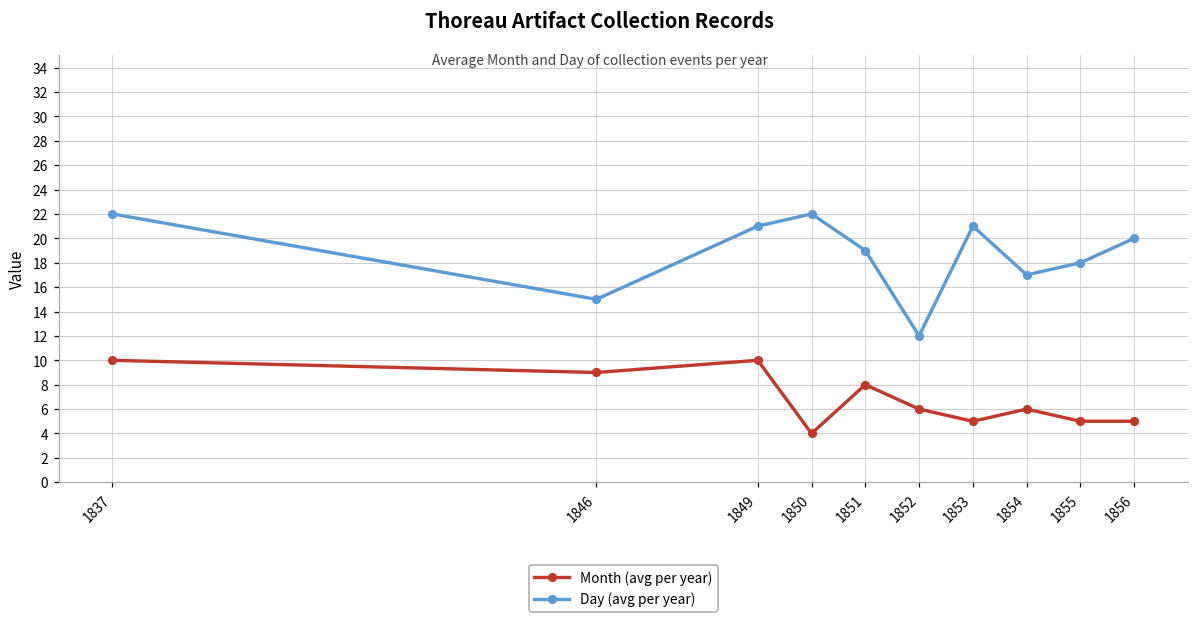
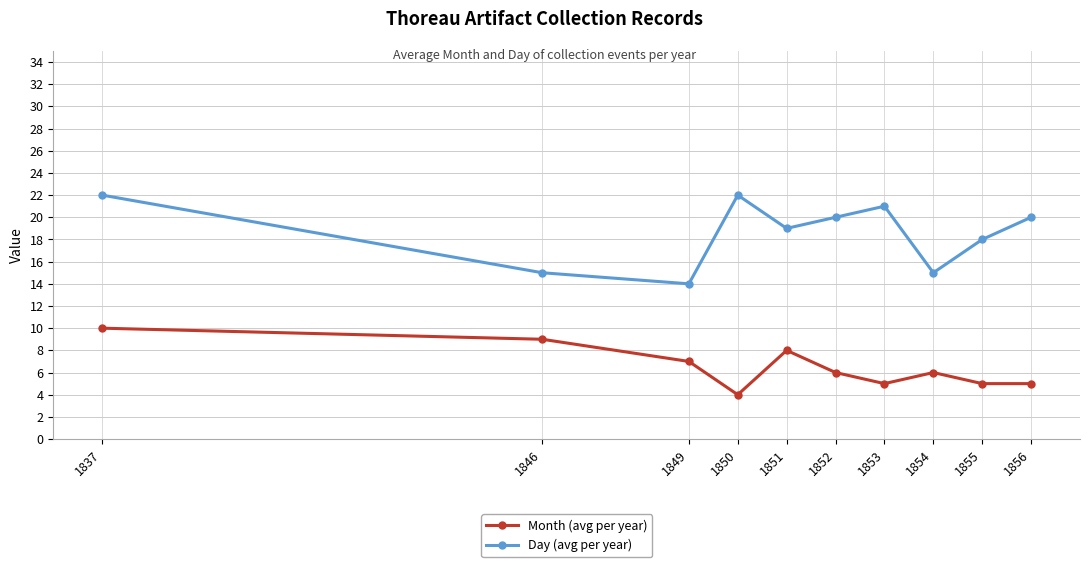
  {
    "Month (avg per year)": {
      "1837": 10,
      "1846": 9,
-     "1849": 10,
+     "1849": 7,
      "1850": 4,
      "1851": 8,
      "1852": 6,
      "1853": 5,
      "1854": 6,
      "1855": 5,
      "1856": 5
    },
    "Day (avg per year)": {
      "1837": 22,
      "1846": 15,
-     "1849": 21,
+     "1849": 14,
      "1850": 22,
      "1851": 19,
-     "1852": 12,
+     "1852": 20,
      "1853": 21,
-     "1854": 17,
+     "1854": 15,
      "1855": 18,
      "1856": 20
    }
  }
